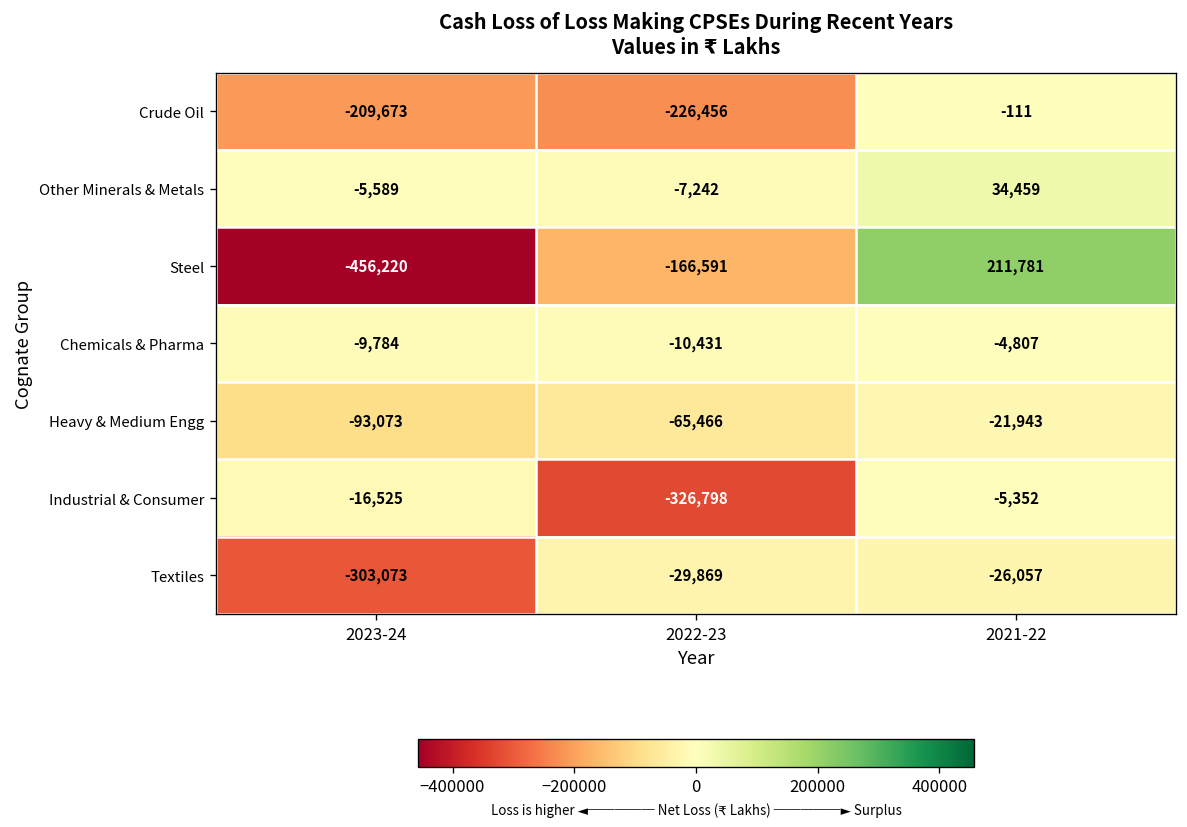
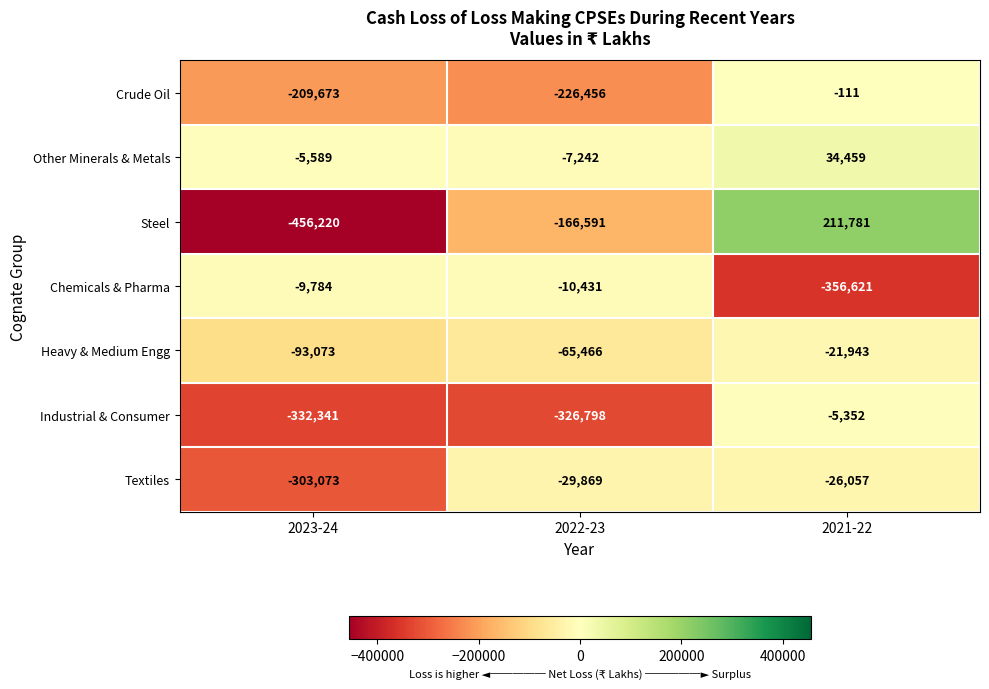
  {
    "Crude Oil": {
      "2023-24": "-209,673",
      "2022-23": "-226,456",
      "2021-22": "-111"
    },
    "Other Minerals & Metals": {
      "2023-24": "-5,589",
      "2022-23": "-7,242",
      "2021-22": "34,459"
    },
    "Steel": {
      "2023-24": "-456,220",
      "2022-23": "-166,591",
      "2021-22": "211,781"
    },
    "Chemicals & Pharma": {
      "2023-24": "-9,784",
      "2022-23": "-10,431",
-     "2021-22": "-4,807"
+     "2021-22": "-356,621"
    },
    "Heavy & Medium Engg": {
      "2023-24": "-93,073",
      "2022-23": "-65,466",
      "2021-22": "-21,943"
    },
    "Industrial & Consumer": {
-     "2023-24": "-16,525",
+     "2023-24": "-332,341",
      "2022-23": "-326,798",
      "2021-22": "-5,352"
    },
    "Textiles": {
      "2023-24": "-303,073",
      "2022-23": "-29,869",
      "2021-22": "-26,057"
    }
  }
